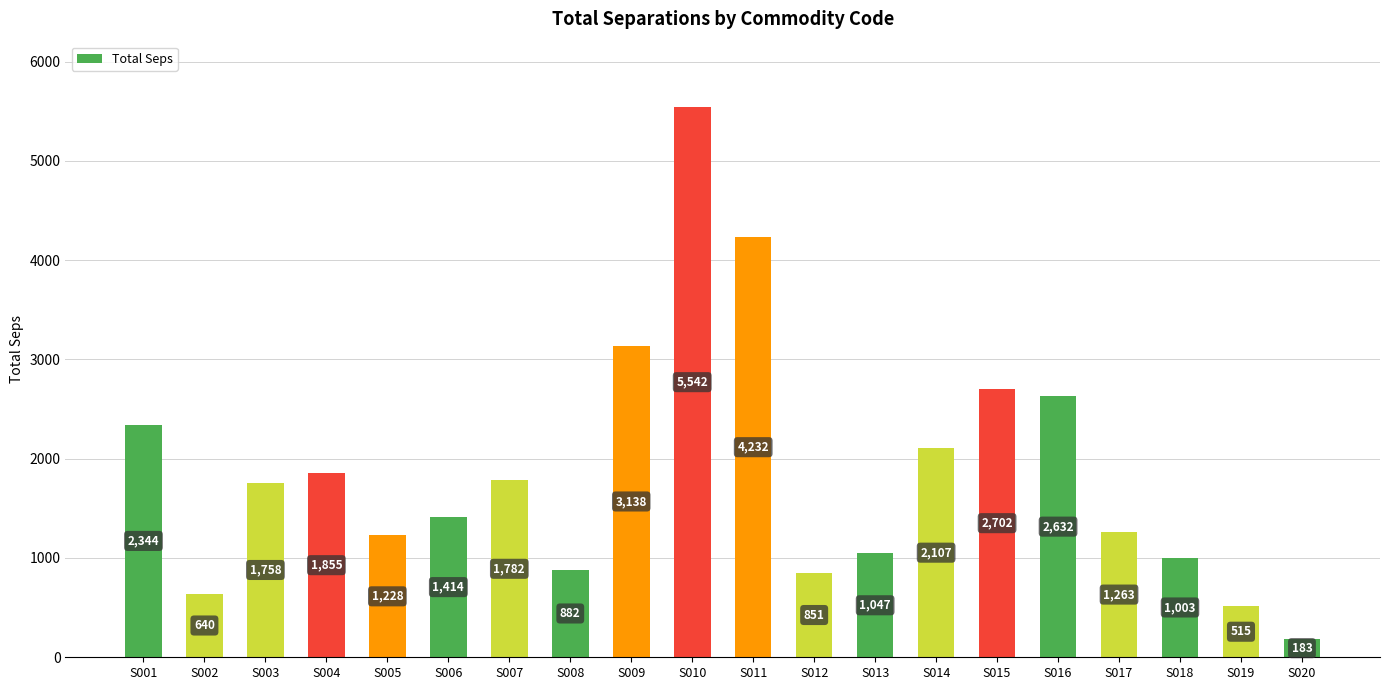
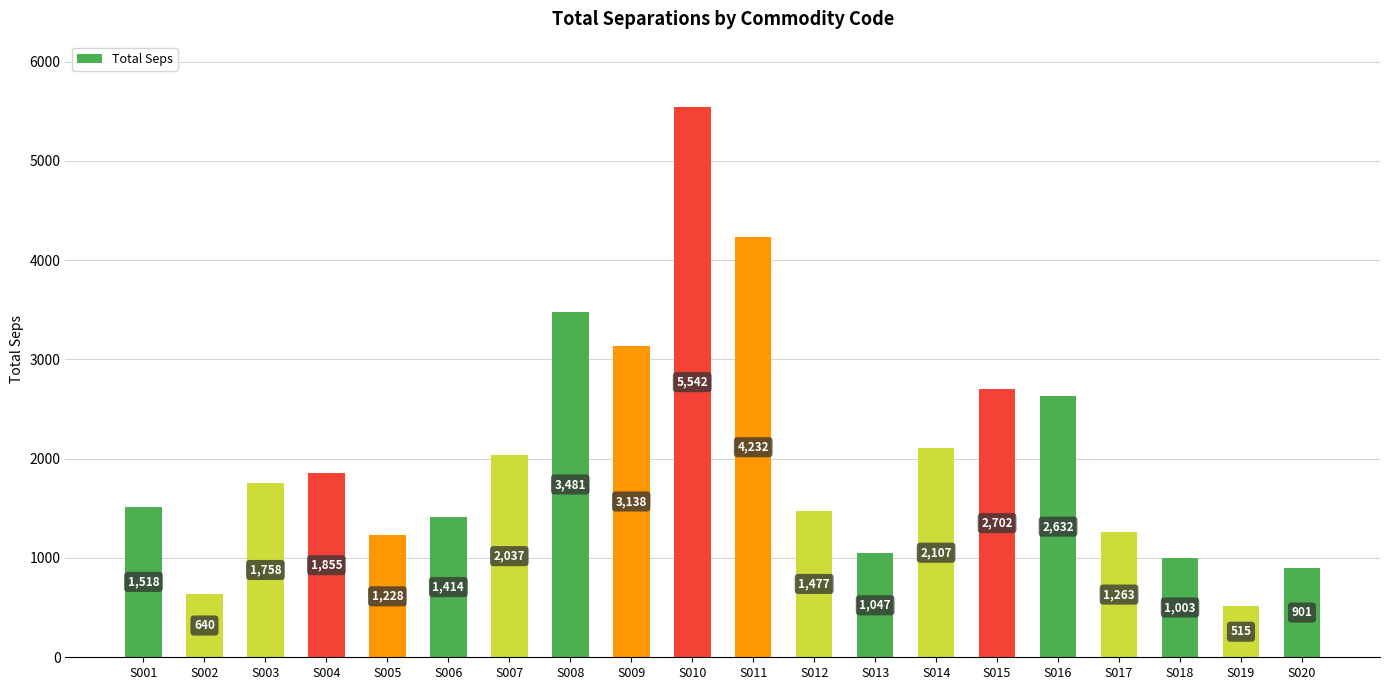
  {
-   "S001": "2,344",
-   "S007": "1,782",
-   "S008": "882",
-   "S012": "851",
-   "S020": "183"
+   "S001": "1,518",
+   "S007": "2,037",
+   "S008": "3,481",
+   "S012": "1,477",
+   "S020": "901"
  }
